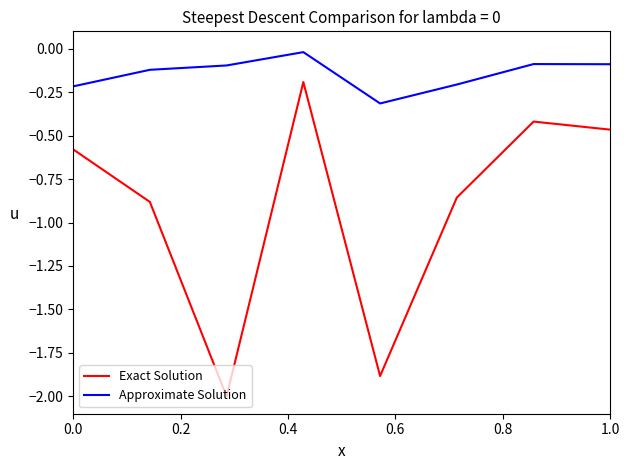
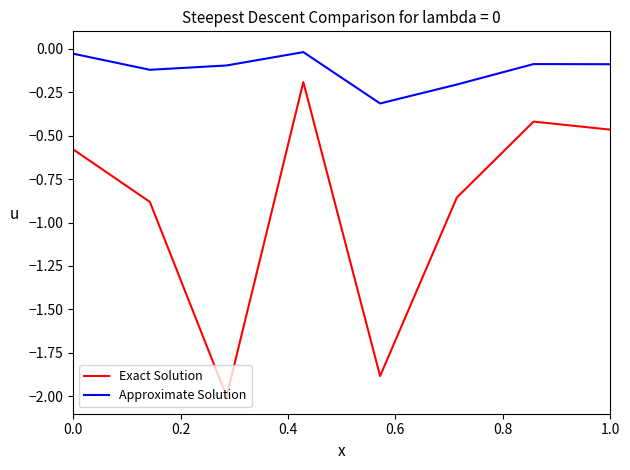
  {
    "Exact Solution": {
      "0.0": -0.58,
      "1.0": -0.47
    },
    "Approximate Solution": {
-     "0.0": -0.22,
+     "0.0": -0.03,
      "1.0": -0.09
    }
  }
